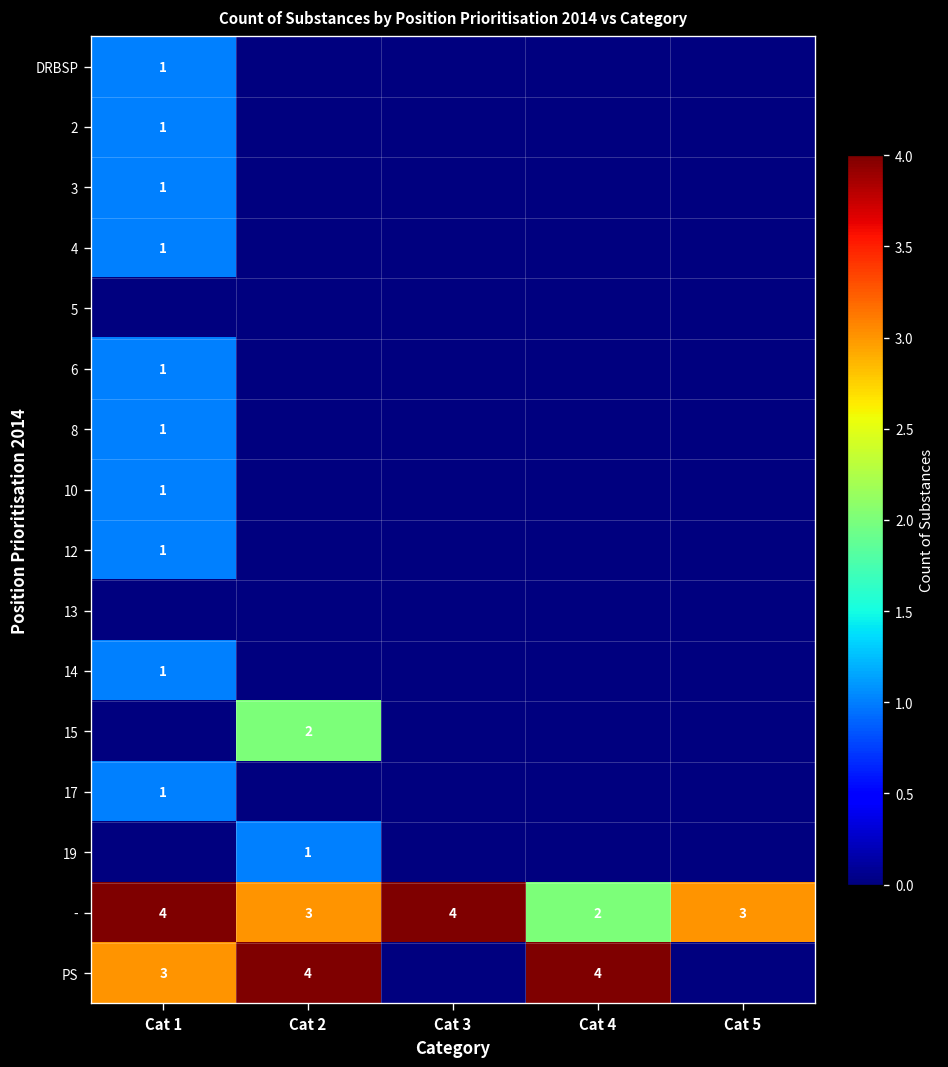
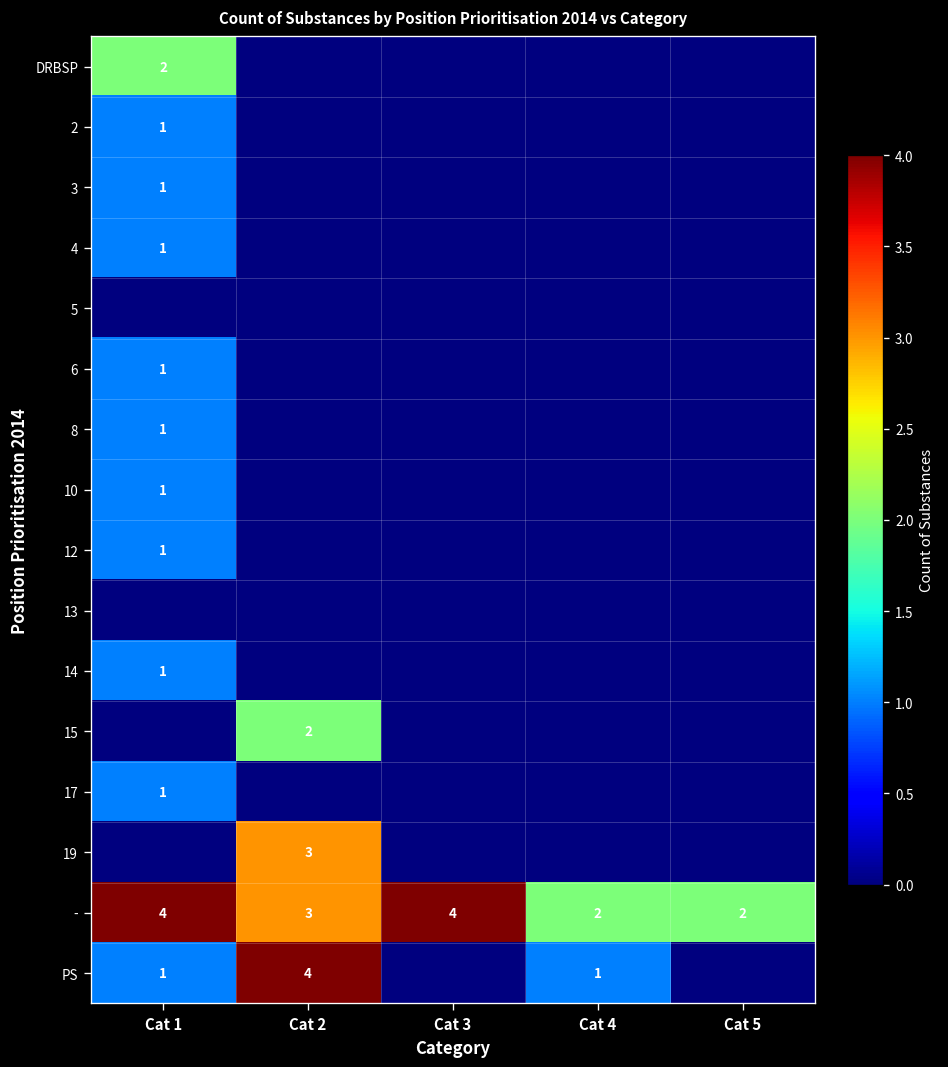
  {
    "DRBSP": {
-     "Cat 1": 1
+     "Cat 1": 2
    },
    "2": {
      "Cat 1": 1
    },
    "3": {
      "Cat 1": 1
    },
    "4": {
      "Cat 1": 1
    },
    "6": {
      "Cat 1": 1
    },
    "8": {
      "Cat 1": 1
    },
    "10": {
      "Cat 1": 1
    },
    "12": {
      "Cat 1": 1
    },
    "14": {
      "Cat 1": 1
    },
    "15": {
      "Cat 2": 2
    },
    "17": {
      "Cat 1": 1
    },
    "19": {
-     "Cat 2": 1
+     "Cat 2": 3
    },
    "-": {
      "Cat 1": 4,
      "Cat 2": 3,
      "Cat 3": 4,
      "Cat 4": 2,
-     "Cat 5": 3
+     "Cat 5": 2
    },
    "PS": {
-     "Cat 1": 3,
+     "Cat 1": 1,
      "Cat 2": 4,
-     "Cat 4": 4
+     "Cat 4": 1
    }
  }
